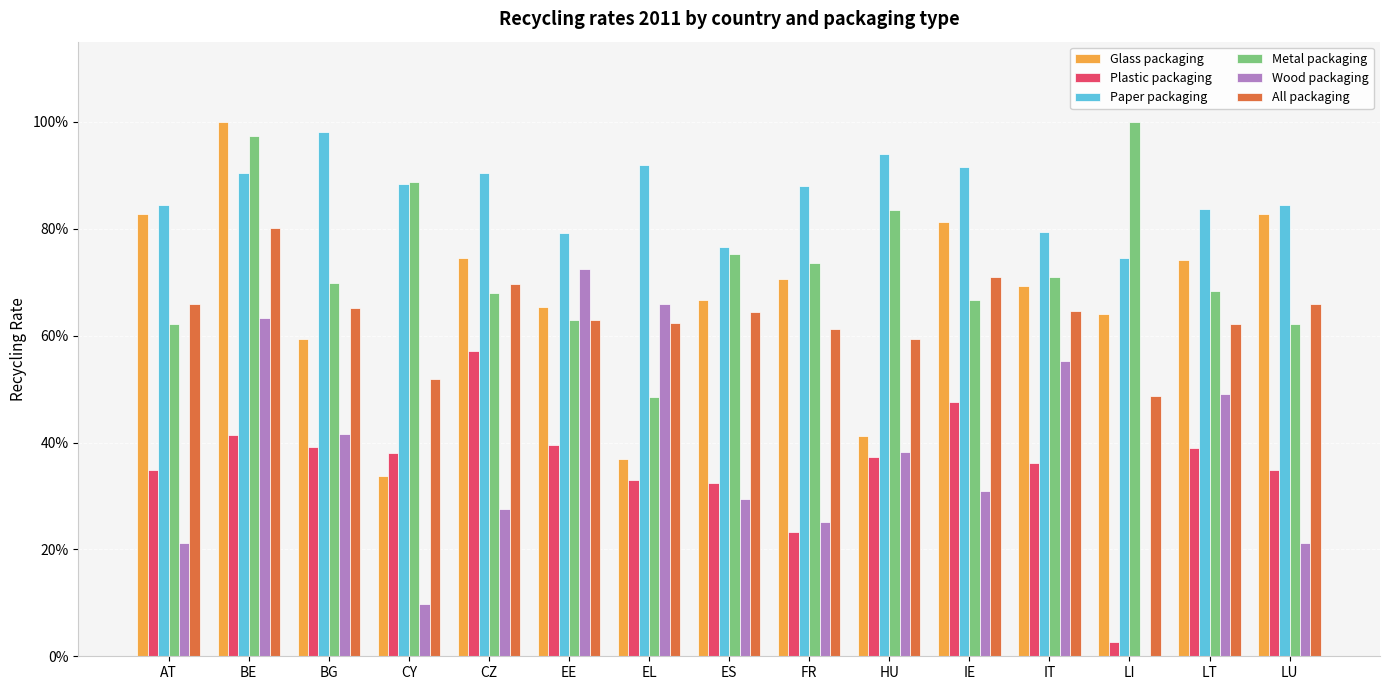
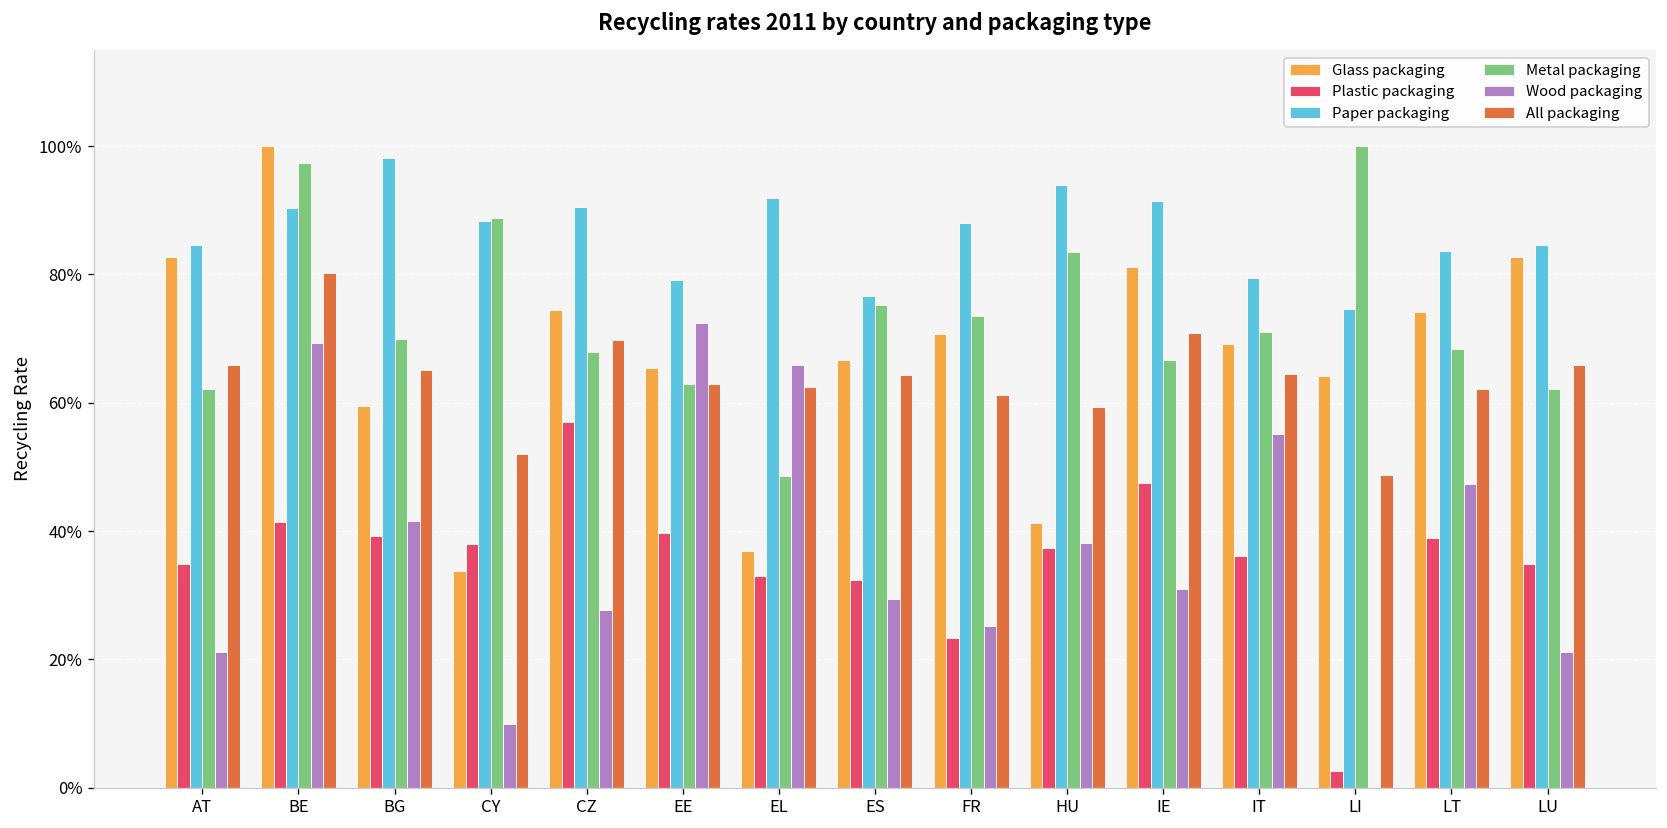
  {
    "Paper packaging": {
      "AT": "85%",
      "BE": "90%",
      "BG": "98%",
      "CY": "88%",
      "CZ": "91%",
      "EE": "79%",
      "EL": "92%",
      "ES": "77%",
      "FR": "88%",
      "HU": "94%",
      "IE": "91%",
      "IT": "79%",
      "LI": "75%",
      "LT": "84%",
      "LU": "85%"
    },
    "Metal packaging": {
      "AT": "62%",
      "BE": "97%",
      "BG": "70%",
      "CY": "89%",
      "CZ": "68%",
      "EE": "63%",
      "EL": "49%",
      "ES": "75%",
      "FR": "74%",
      "HU": "84%",
      "IE": "67%",
      "IT": "71%",
      "LI": "100%",
      "LT": "68%",
      "LU": "62%"
    },
    "Wood packaging": {
      "AT": "21%",
-     "BE": "63%",
+     "BE": "69%",
      "BG": "42%",
      "CY": "10%",
      "CZ": "28%",
      "EE": "72%",
      "EL": "66%",
      "ES": "29%",
      "FR": "25%",
      "HU": "38%",
      "IE": "31%",
      "IT": "55%",
      "LI": "0%",
-     "LT": "49%",
+     "LT": "47%",
      "LU": "21%"
    }
  }
